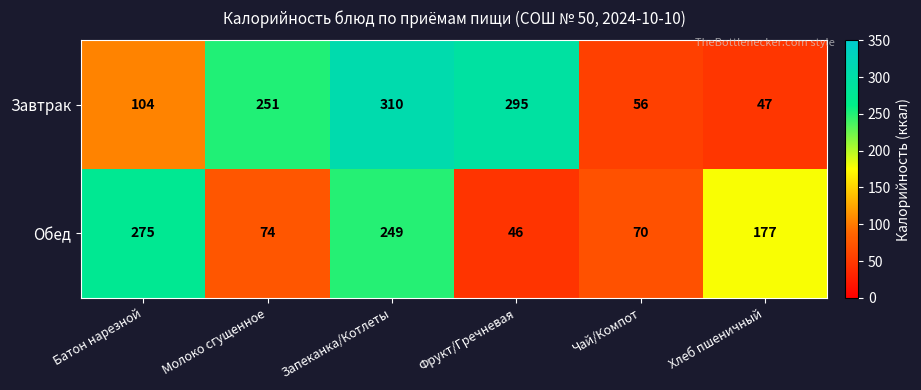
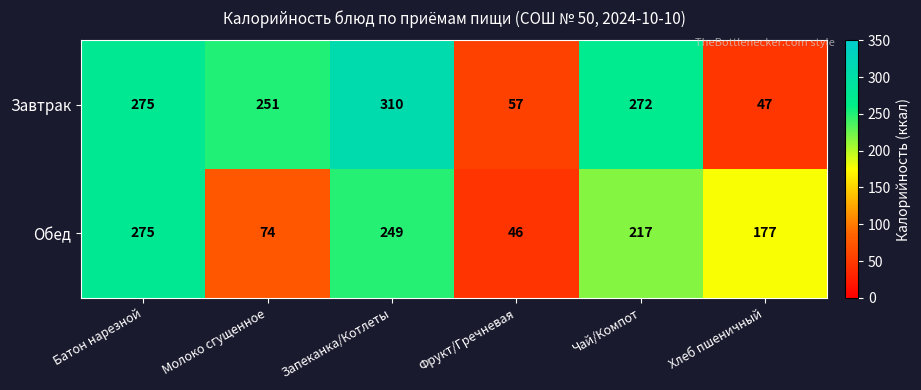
  {
    "Завтрак": {
-     "Батон нарезной": 104,
+     "Батон нарезной": 275,
      "Молоко сгущенное": 251,
      "Запеканка/Котлеты": 310,
-     "Фрукт/Гречневая": 295,
-     "Чай/Компот": 56
+     "Фрукт/Гречневая": 57,
+     "Чай/Компот": 272
    },
    "Обед": {
      "Батон нарезной": 275,
      "Молоко сгущенное": 74,
      "Запеканка/Котлеты": 249,
      "Фрукт/Гречневая": 46,
-     "Чай/Компот": 70,
+     "Чай/Компот": 217,
      "Хлеб пшеничный": 177
    }
  }
